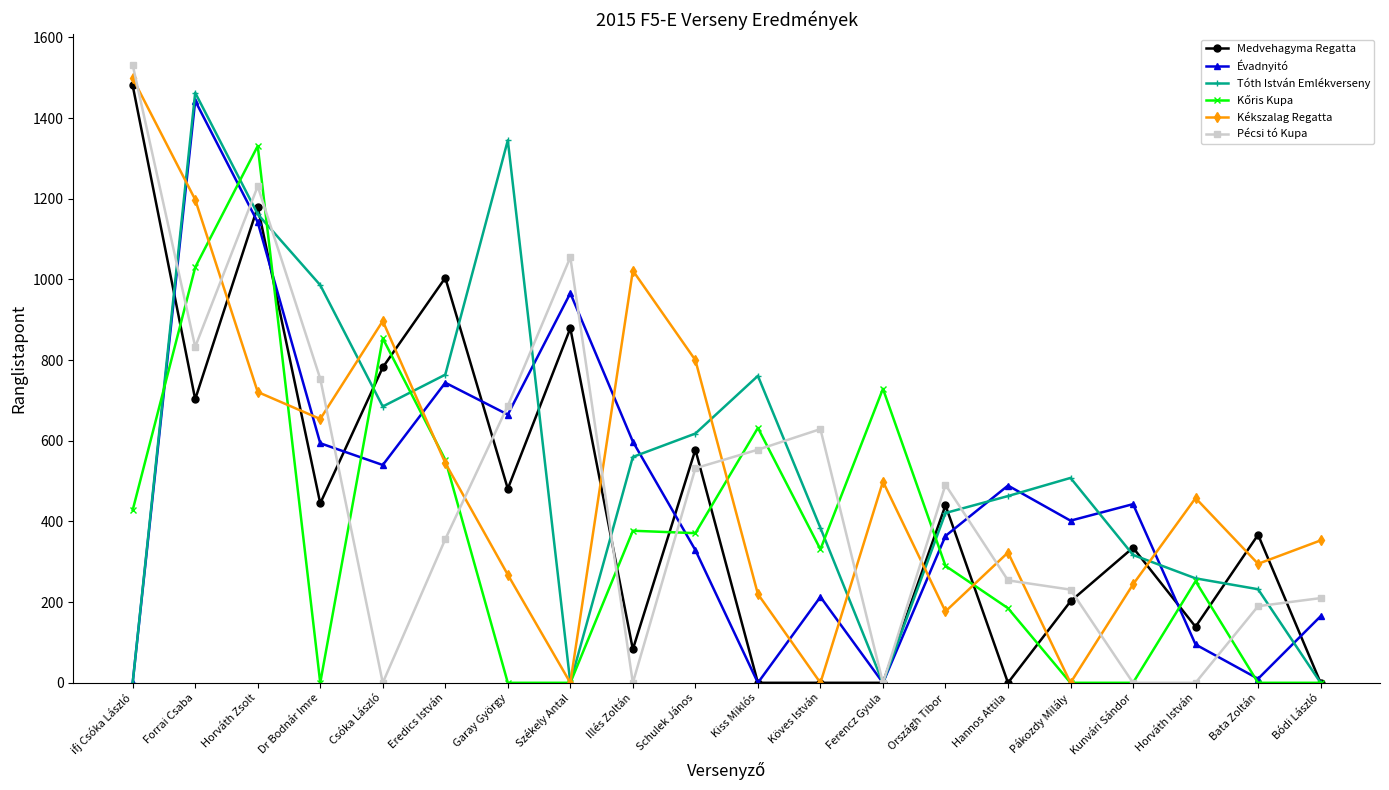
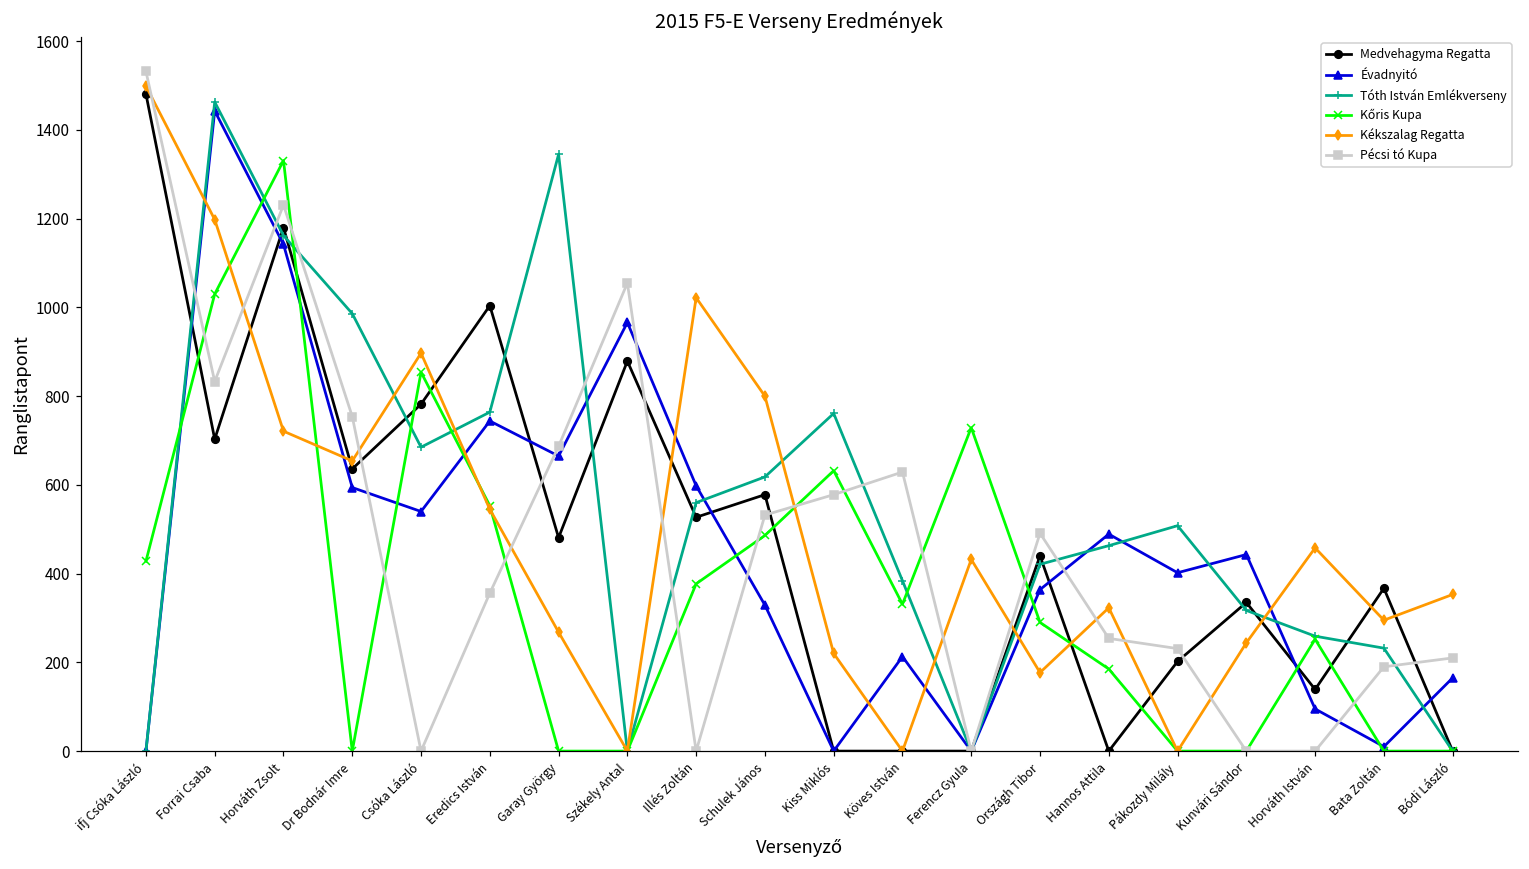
  {
    "Medvehagyma Regatta": {
      "ifj Csóka László": 1480,
      "Forrai Csaba": 700,
      "Horváth Zsolt": 1180,
-     "Dr Bodnár Imre": 450,
+     "Dr Bodnár Imre": 640,
      "Csóka László": 780,
      "Eredics István": 1000,
      "Garay György": 480,
      "Székely Antal": 880,
-     "Illés Zoltán": 80,
+     "Illés Zoltán": 530,
      "Schulek János": 580,
      "Országh Tibor": 440,
      "Hannos Attila": 0,
      "Pákozdy Milály": 200,
      "Kunvári Sándor": 340,
      "Horváth István": 140,
      "Bata Zoltán": 370
    },
    "Évadnyitó": {
      "Forrai Csaba": 1440,
      "Horváth Zsolt": 1140,
      "Dr Bodnár Imre": 590,
      "Csóka László": 540,
      "Eredics István": 740,
      "Garay György": 670,
      "Székely Antal": 970,
      "Illés Zoltán": 600,
      "Schulek János": 330,
      "Köves István": 210,
      "Országh Tibor": 360,
      "Hannos Attila": 490,
      "Pákozdy Milály": 400,
      "Kunvári Sándor": 440,
      "Horváth István": 100,
      "Bata Zoltán": 10,
      "Bódi László": 170
    },
    "Tóth István Emlékverseny": {
      "Forrai Csaba": 1460,
      "Horváth Zsolt": 1160,
      "Dr Bodnár Imre": 990,
      "Csóka László": 690,
      "Eredics István": 760,
      "Garay György": 1350,
      "Illés Zoltán": 560,
      "Schulek János": 620,
      "Kiss Miklós": 760,
      "Köves István": 380,
      "Országh Tibor": 420,
      "Hannos Attila": 460,
      "Pákozdy Milály": 510,
      "Kunvári Sándor": 320,
      "Horváth István": 260,
      "Bata Zoltán": 230
    },
    "Kőris Kupa": {
      "ifj Csóka László": 430,
      "Forrai Csaba": 1030,
      "Horváth Zsolt": 1330,
      "Dr Bodnár Imre": 0,
      "Csóka László": 850,
      "Eredics István": 550,
      "Garay György": 0,
      "Illés Zoltán": 380,
-     "Schulek János": 370,
+     "Schulek János": 490,
      "Kiss Miklós": 630,
      "Köves István": 330,
      "Ferencz Gyula": 730,
      "Országh Tibor": 290,
      "Hannos Attila": 190,
      "Horváth István": 250,
      "Bata Zoltán": 0
    },
    "Kékszalag Regatta": {
      "ifj Csóka László": 1500,
      "Forrai Csaba": 1200,
      "Horváth Zsolt": 720,
      "Dr Bodnár Imre": 650,
      "Csóka László": 900,
      "Eredics István": 550,
      "Garay György": 270,
      "Illés Zoltán": 1020,
      "Schulek János": 800,
      "Kiss Miklós": 220,
-     "Ferencz Gyula": 500,
+     "Ferencz Gyula": 430,
      "Országh Tibor": 180,
      "Hannos Attila": 320,
      "Kunvári Sándor": 240,
      "Horváth István": 460,
      "Bata Zoltán": 300,
      "Bódi László": 350
    },
    "Pécsi tó Kupa": {
      "ifj Csóka László": 1530,
      "Forrai Csaba": 830,
      "Horváth Zsolt": 1230,
      "Dr Bodnár Imre": 750,
      "Csóka László": 0,
      "Eredics István": 360,
      "Garay György": 690,
      "Székely Antal": 1060,
      "Illés Zoltán": 0,
      "Schulek János": 530,
      "Kiss Miklós": 580,
      "Köves István": 630,
      "Országh Tibor": 490,
      "Hannos Attila": 250,
      "Pákozdy Milály": 230,
      "Horváth István": 0,
      "Bata Zoltán": 190,
      "Bódi László": 210
    }
  }
